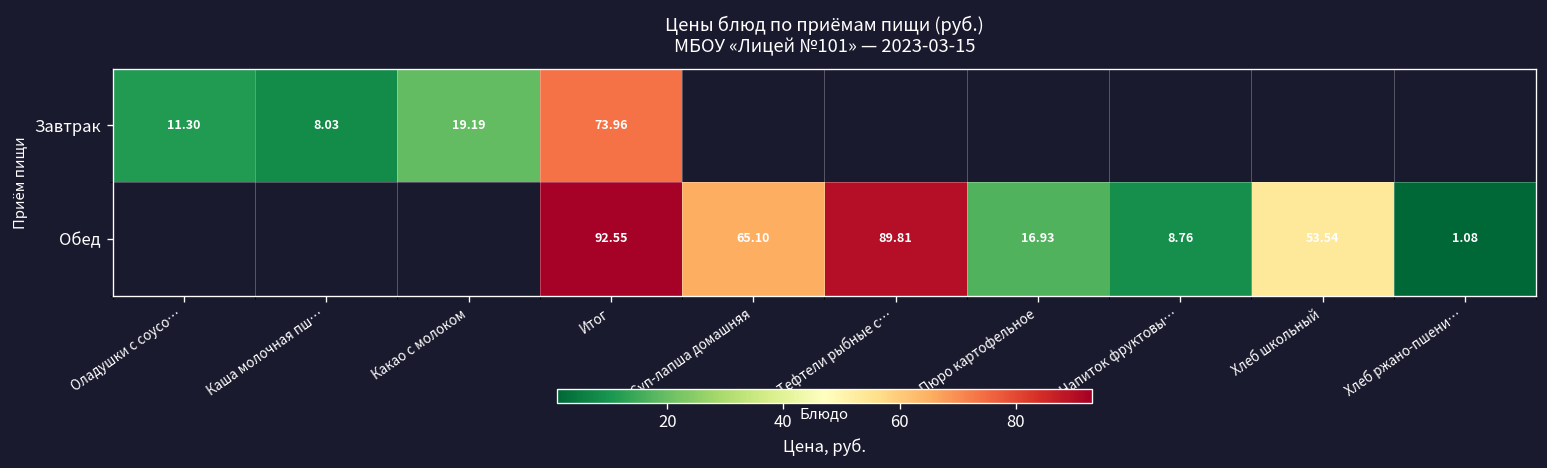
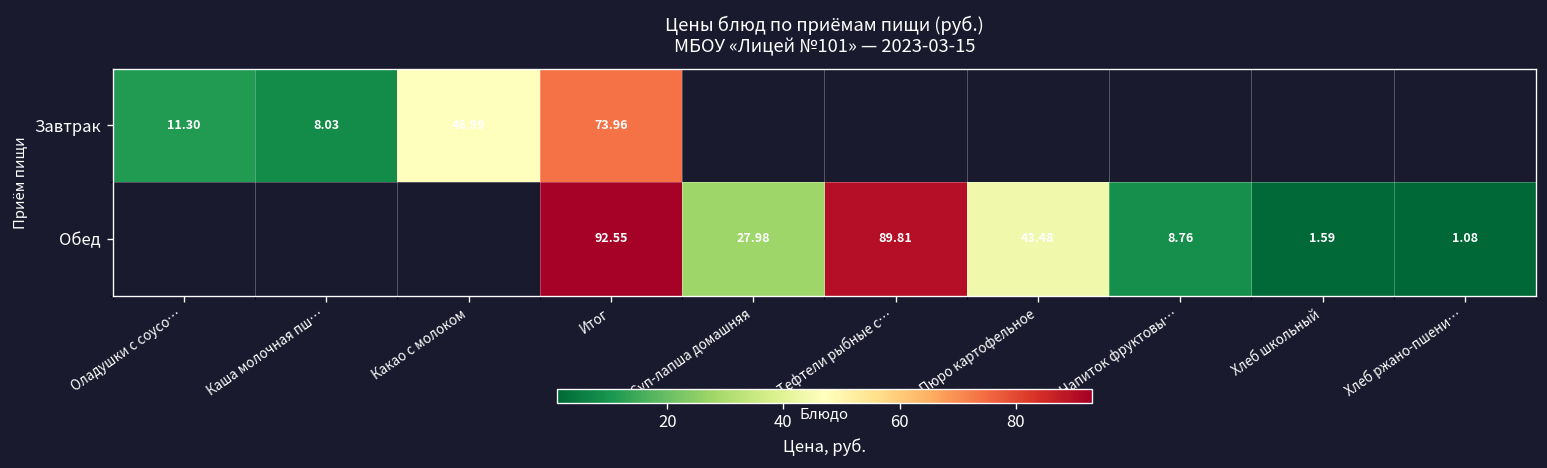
  {
    "Завтрак": {
      "Оладушки с соусо…": 11.30,
      "Каша молочная пш…": 8.03,
-     "Какао с молоком": 19.19,
+     "Какао с молоком": 46.99,
      "Итог": 73.96
    },
    "Обед": {
      "Итог": 92.55,
-     "Суп-лапша домашняя": 65.10,
+     "Суп-лапша домашняя": 27.98,
      "Тефтели рыбные с…": 89.81,
-     "Пюро картофельное": 16.93,
+     "Пюро картофельное": 43.48,
      "Напиток фруктовы…": 8.76,
-     "Хлеб школьный": 53.54,
+     "Хлеб школьный": 1.59,
      "Хлеб ржано-пшени…": 1.08
    }
  }
